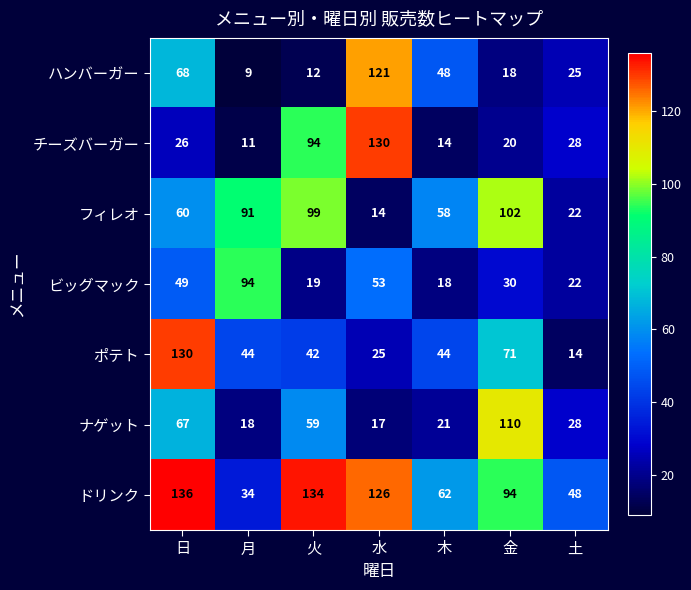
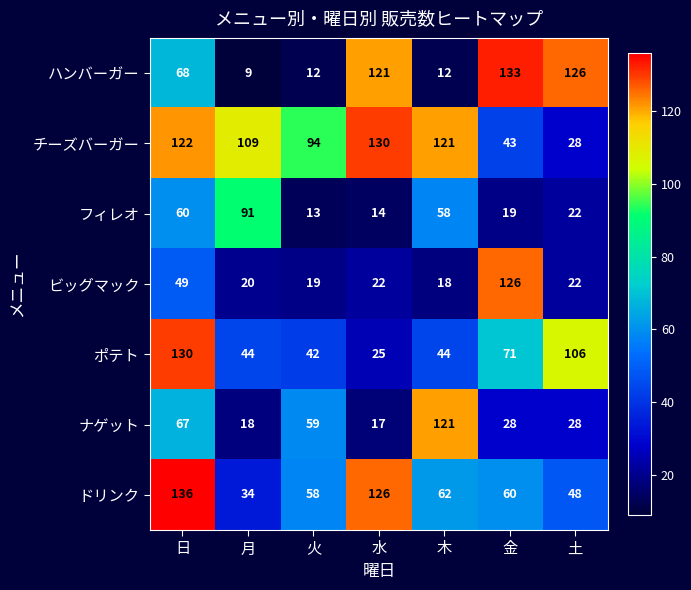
  {
    "ハンバーガー": {
      "日": 68,
      "月": 9,
      "火": 12,
      "水": 121,
-     "木": 48,
-     "金": 18,
-     "土": 25
+     "木": 12,
+     "金": 133,
+     "土": 126
    },
    "チーズバーガー": {
-     "日": 26,
-     "月": 11,
+     "日": 122,
+     "月": 109,
      "火": 94,
      "水": 130,
-     "木": 14,
-     "金": 20,
+     "木": 121,
+     "金": 43,
      "土": 28
    },
    "フィレオ": {
      "日": 60,
      "月": 91,
-     "火": 99,
+     "火": 13,
      "水": 14,
      "木": 58,
-     "金": 102,
+     "金": 19,
      "土": 22
    },
    "ビッグマック": {
      "日": 49,
-     "月": 94,
+     "月": 20,
      "火": 19,
-     "水": 53,
+     "水": 22,
      "木": 18,
-     "金": 30,
+     "金": 126,
      "土": 22
    },
    "ポテト": {
      "日": 130,
      "月": 44,
      "火": 42,
      "水": 25,
      "木": 44,
      "金": 71,
-     "土": 14
+     "土": 106
    },
    "ナゲット": {
      "日": 67,
      "月": 18,
      "火": 59,
      "水": 17,
-     "木": 21,
-     "金": 110,
+     "木": 121,
+     "金": 28,
      "土": 28
    },
    "ドリンク": {
      "日": 136,
      "月": 34,
-     "火": 134,
+     "火": 58,
      "水": 126,
      "木": 62,
-     "金": 94,
+     "金": 60,
      "土": 48
    }
  }
